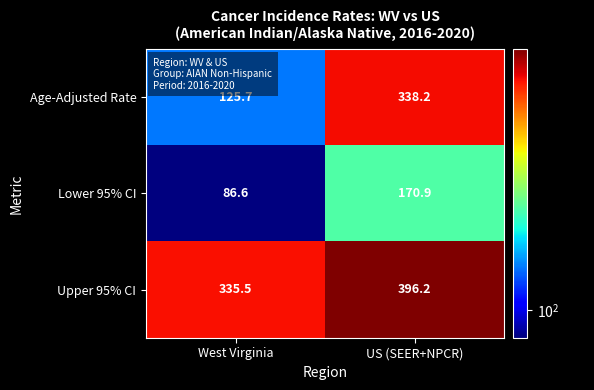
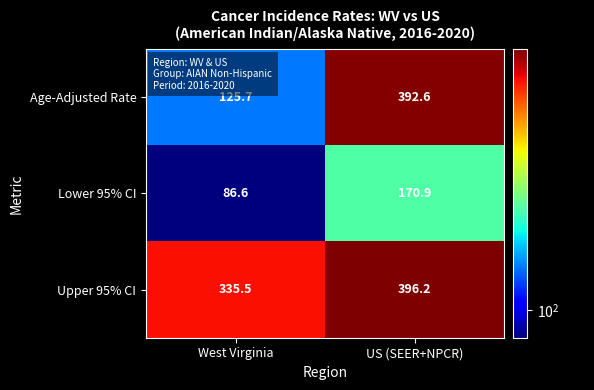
  {
    "Age-Adjusted Rate": {
-     "US (SEER+NPCR)": 338.2
+     "US (SEER+NPCR)": 392.6
    },
    "Lower 95% CI": {
      "West Virginia": 86.6,
      "US (SEER+NPCR)": 170.9
    },
    "Upper 95% CI": {
      "West Virginia": 335.5,
      "US (SEER+NPCR)": 396.2
    }
  }
